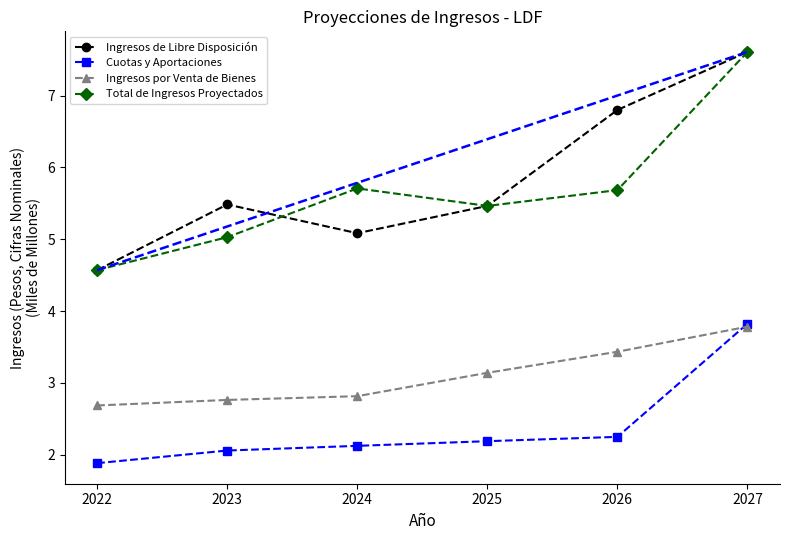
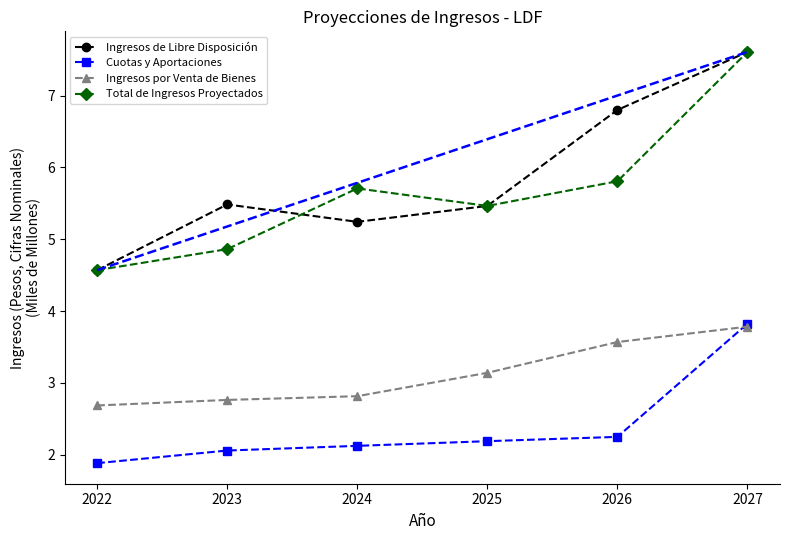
  {
    "Ingresos de Libre Disposición": {
      "2023": 5.5,
-     "2024": 5.1,
+     "2024": 5.2,
      "2026": 6.8
    },
    "Ingresos por Venta de Bienes": {
      "2022": 2.7,
      "2023": 2.8,
      "2024": 2.8,
      "2025": 3.1,
-     "2026": 3.4,
+     "2026": 3.6,
      "2027": 3.8
    },
    "Total de Ingresos Proyectados": {
-     "2023": 5.0,
+     "2023": 4.9,
      "2024": 5.7,
-     "2026": 5.7
+     "2026": 5.8
    }
  }
